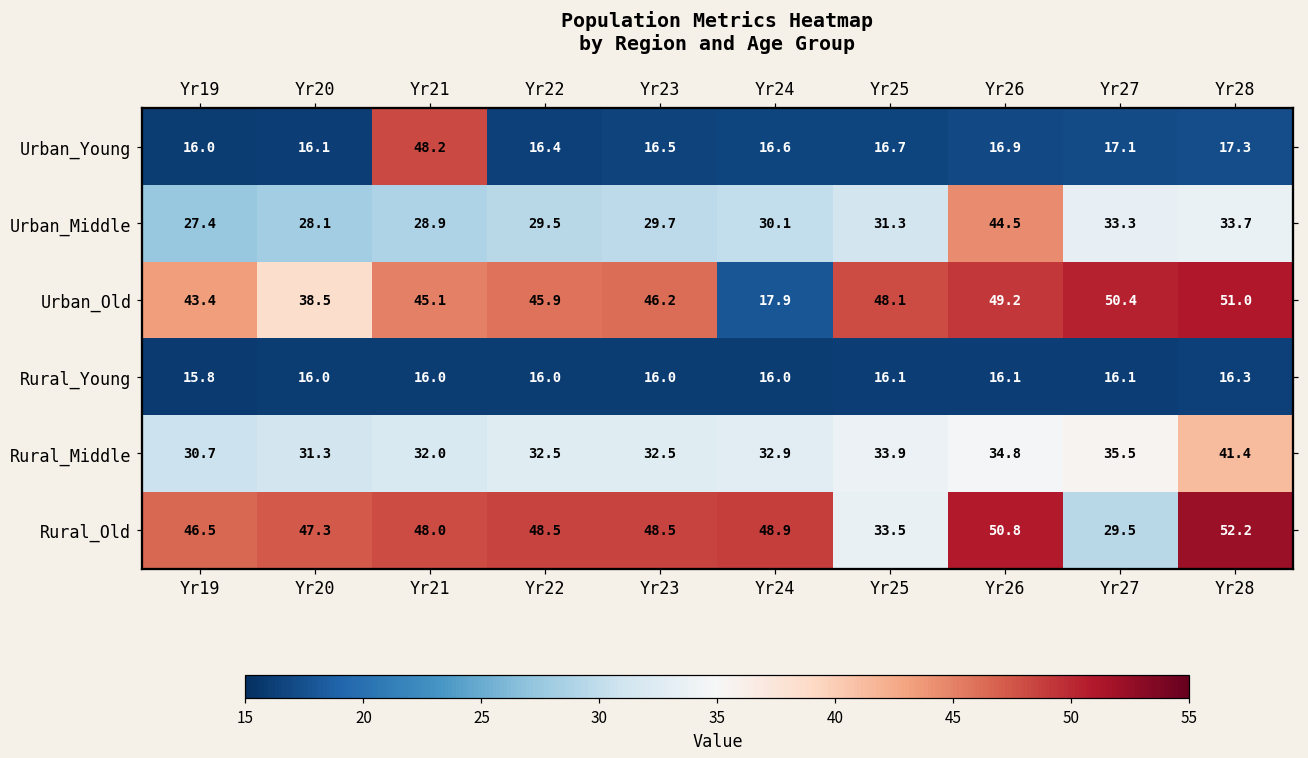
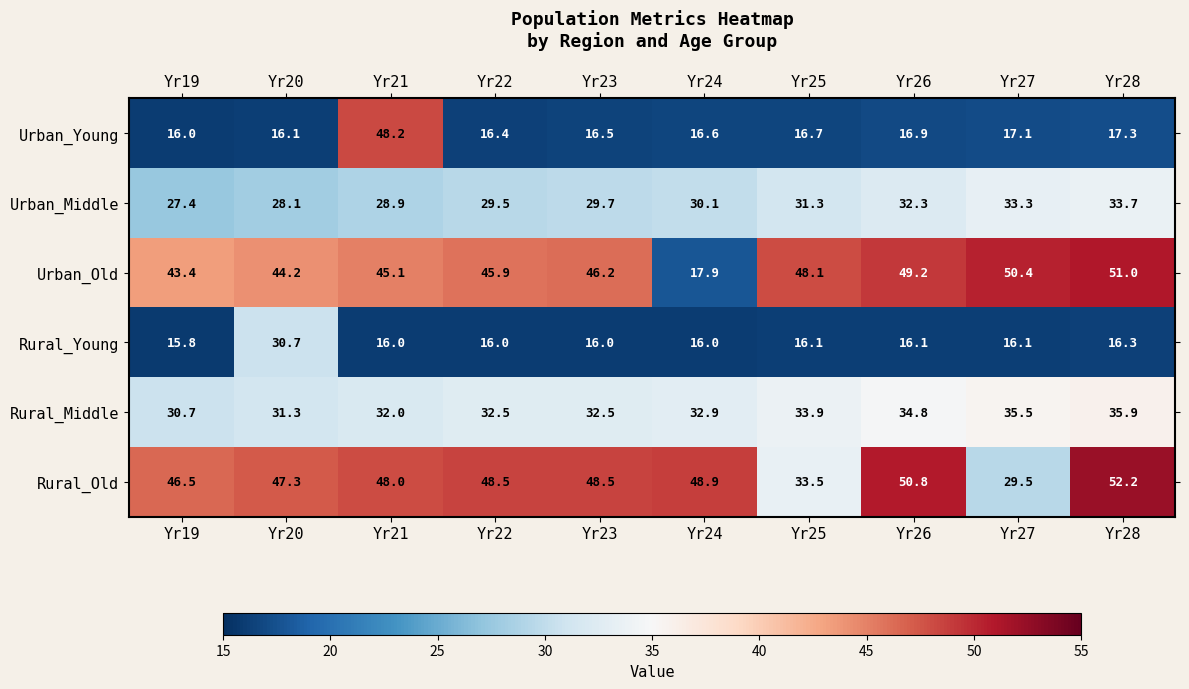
  {
    "Urban_Young": {
      "Yr19": 16.0,
      "Yr20": 16.1,
      "Yr21": 48.2,
      "Yr22": 16.4,
      "Yr23": 16.5,
      "Yr24": 16.6,
      "Yr25": 16.7,
      "Yr26": 16.9,
      "Yr27": 17.1,
      "Yr28": 17.3
    },
    "Urban_Middle": {
      "Yr19": 27.4,
      "Yr20": 28.1,
      "Yr21": 28.9,
      "Yr22": 29.5,
      "Yr23": 29.7,
      "Yr24": 30.1,
      "Yr25": 31.3,
-     "Yr26": 44.5,
+     "Yr26": 32.3,
      "Yr27": 33.3,
      "Yr28": 33.7
    },
    "Urban_Old": {
      "Yr19": 43.4,
-     "Yr20": 38.5,
+     "Yr20": 44.2,
      "Yr21": 45.1,
      "Yr22": 45.9,
      "Yr23": 46.2,
      "Yr24": 17.9,
      "Yr25": 48.1,
      "Yr26": 49.2,
      "Yr27": 50.4,
      "Yr28": 51.0
    },
    "Rural_Young": {
      "Yr19": 15.8,
-     "Yr20": 16.0,
+     "Yr20": 30.7,
      "Yr21": 16.0,
      "Yr22": 16.0,
      "Yr23": 16.0,
      "Yr24": 16.0,
      "Yr25": 16.1,
      "Yr26": 16.1,
      "Yr27": 16.1,
      "Yr28": 16.3
    },
    "Rural_Middle": {
      "Yr19": 30.7,
      "Yr20": 31.3,
      "Yr21": 32.0,
      "Yr22": 32.5,
      "Yr23": 32.5,
      "Yr24": 32.9,
      "Yr25": 33.9,
      "Yr26": 34.8,
      "Yr27": 35.5,
-     "Yr28": 41.4
+     "Yr28": 35.9
    },
    "Rural_Old": {
      "Yr19": 46.5,
      "Yr20": 47.3,
      "Yr21": 48.0,
      "Yr22": 48.5,
      "Yr23": 48.5,
      "Yr24": 48.9,
      "Yr25": 33.5,
      "Yr26": 50.8,
      "Yr27": 29.5,
      "Yr28": 52.2
    }
  }
